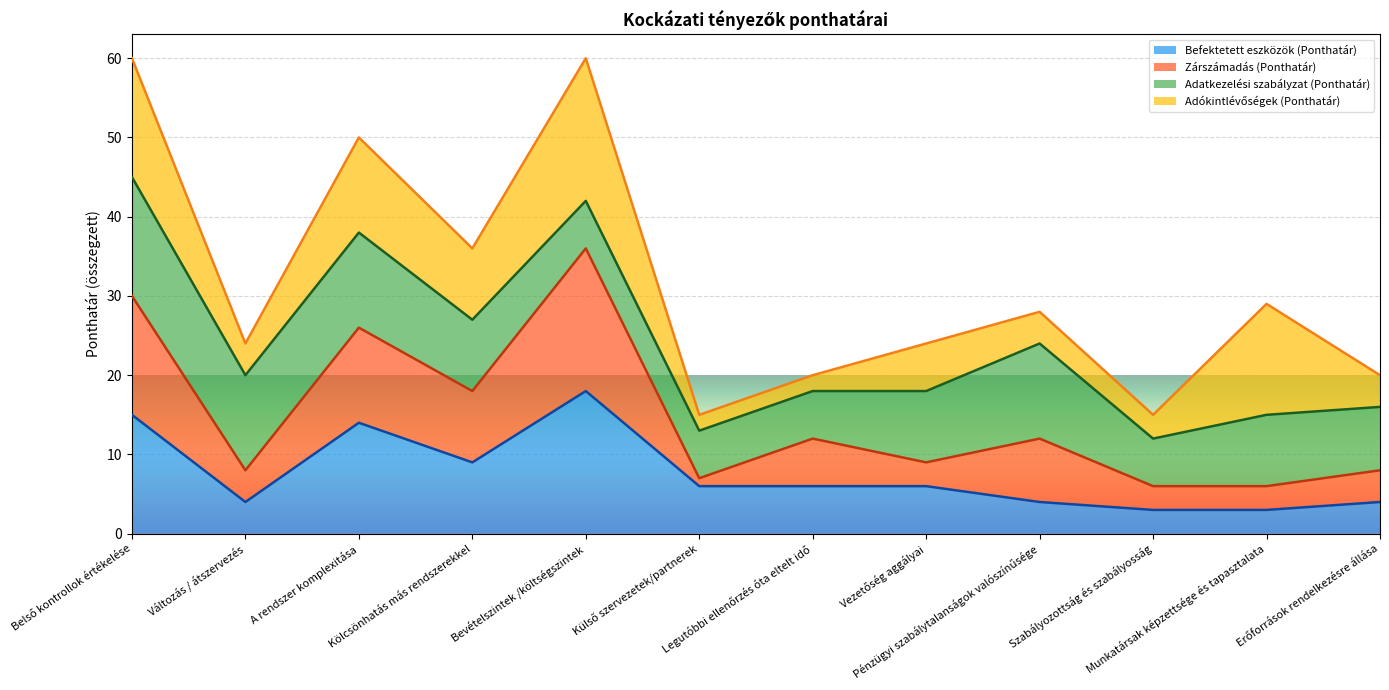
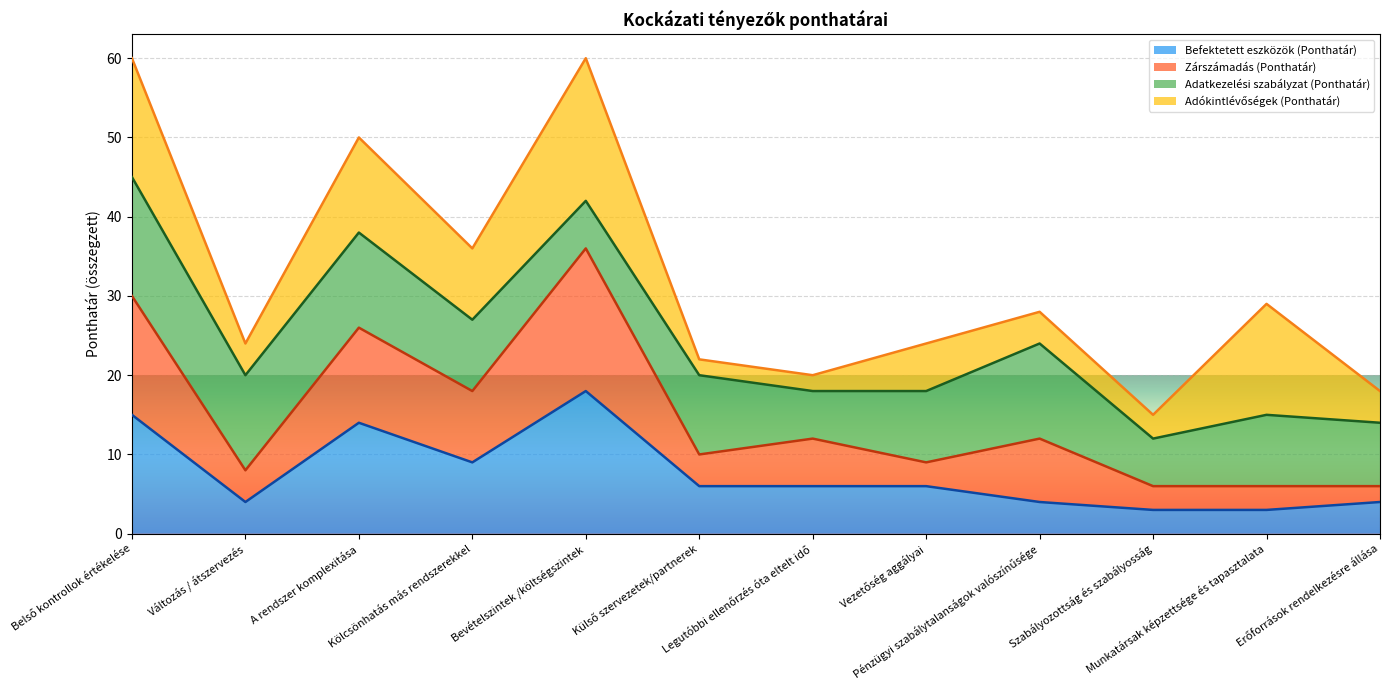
  {
    "Befektetett eszközök (Ponthatár)": {
      "Belső kontrollok értékelése": 15,
      "Változás / átszervezés": 4,
      "A rendszer komplexitása": 14,
      "Kölcsönhatás más rendszerekkel": 9,
      "Bevételszintek /költségszintek": 18,
      "Külső szervezetek/partnerek": 6,
      "Legutóbbi ellenőrzés óta eltelt idő": 6,
      "Vezetőség aggályai": 6,
      "Pénzügyi szabálytalanságok valószínűsége": 4,
      "Szabályozottság és szabályosság": 3,
      "Munkatársak képzettsége és tapasztalata": 3,
      "Erőforrások rendelkezésre állása": 4
    },
    "Zárszámadás (Ponthatár)": {
      "Belső kontrollok értékelése": 15,
      "Változás / átszervezés": 4,
      "A rendszer komplexitása": 12,
      "Kölcsönhatás más rendszerekkel": 9,
      "Bevételszintek /költségszintek": 18,
-     "Külső szervezetek/partnerek": 1,
+     "Külső szervezetek/partnerek": 4,
      "Legutóbbi ellenőrzés óta eltelt idő": 6,
      "Vezetőség aggályai": 3,
      "Pénzügyi szabálytalanságok valószínűsége": 8,
      "Szabályozottság és szabályosság": 3,
      "Munkatársak képzettsége és tapasztalata": 3,
-     "Erőforrások rendelkezésre állása": 4
+     "Erőforrások rendelkezésre állása": 2
    },
    "Adatkezelési szabályzat (Ponthatár)": {
      "Belső kontrollok értékelése": 15,
      "Változás / átszervezés": 12,
      "A rendszer komplexitása": 12,
      "Kölcsönhatás más rendszerekkel": 9,
      "Bevételszintek /költségszintek": 6,
-     "Külső szervezetek/partnerek": 6,
+     "Külső szervezetek/partnerek": 10,
      "Legutóbbi ellenőrzés óta eltelt idő": 6,
      "Vezetőség aggályai": 9,
      "Pénzügyi szabálytalanságok valószínűsége": 12,
      "Szabályozottság és szabályosság": 6,
      "Munkatársak képzettsége és tapasztalata": 9,
      "Erőforrások rendelkezésre állása": 8
    },
    "Adókintlévőségek (Ponthatár)": {
      "Belső kontrollok értékelése": 15,
      "Változás / átszervezés": 4,
      "A rendszer komplexitása": 12,
      "Kölcsönhatás más rendszerekkel": 9,
      "Bevételszintek /költségszintek": 18,
      "Külső szervezetek/partnerek": 2,
      "Legutóbbi ellenőrzés óta eltelt idő": 2,
      "Vezetőség aggályai": 6,
      "Pénzügyi szabálytalanságok valószínűsége": 4,
      "Szabályozottság és szabályosság": 3,
      "Munkatársak képzettsége és tapasztalata": 14,
      "Erőforrások rendelkezésre állása": 4
    }
  }
